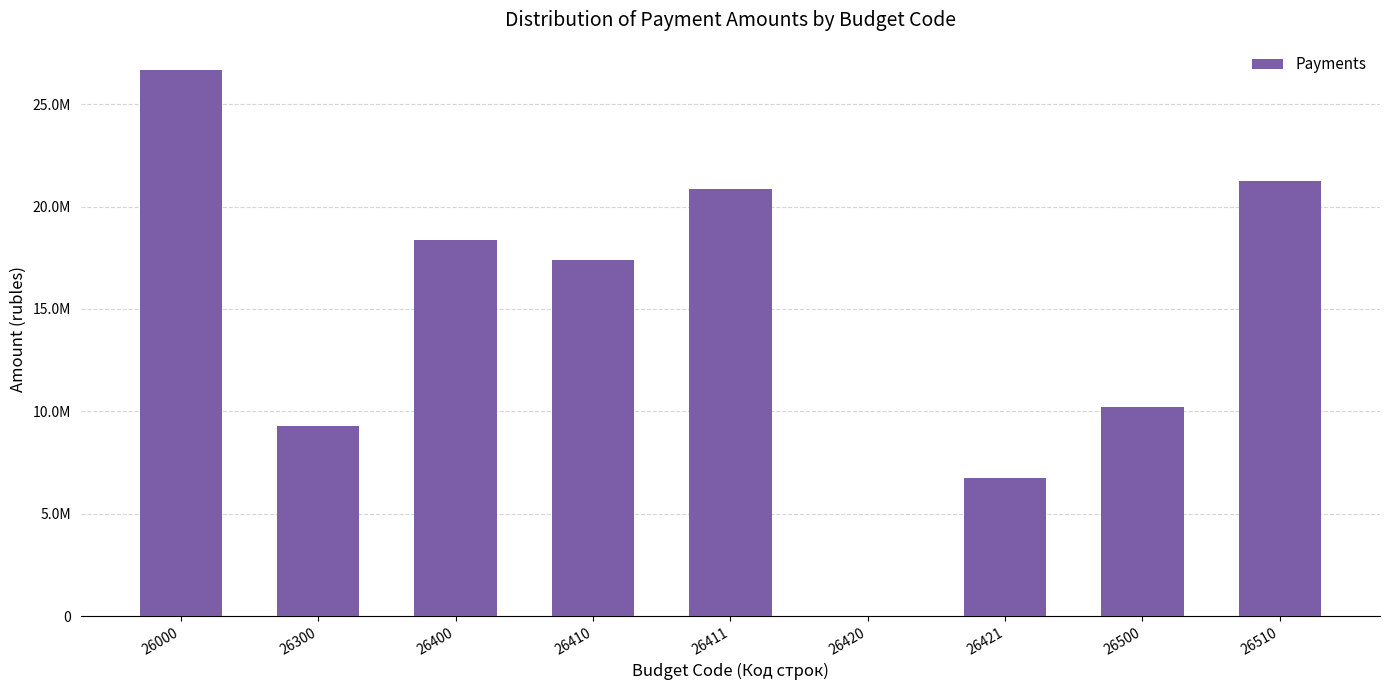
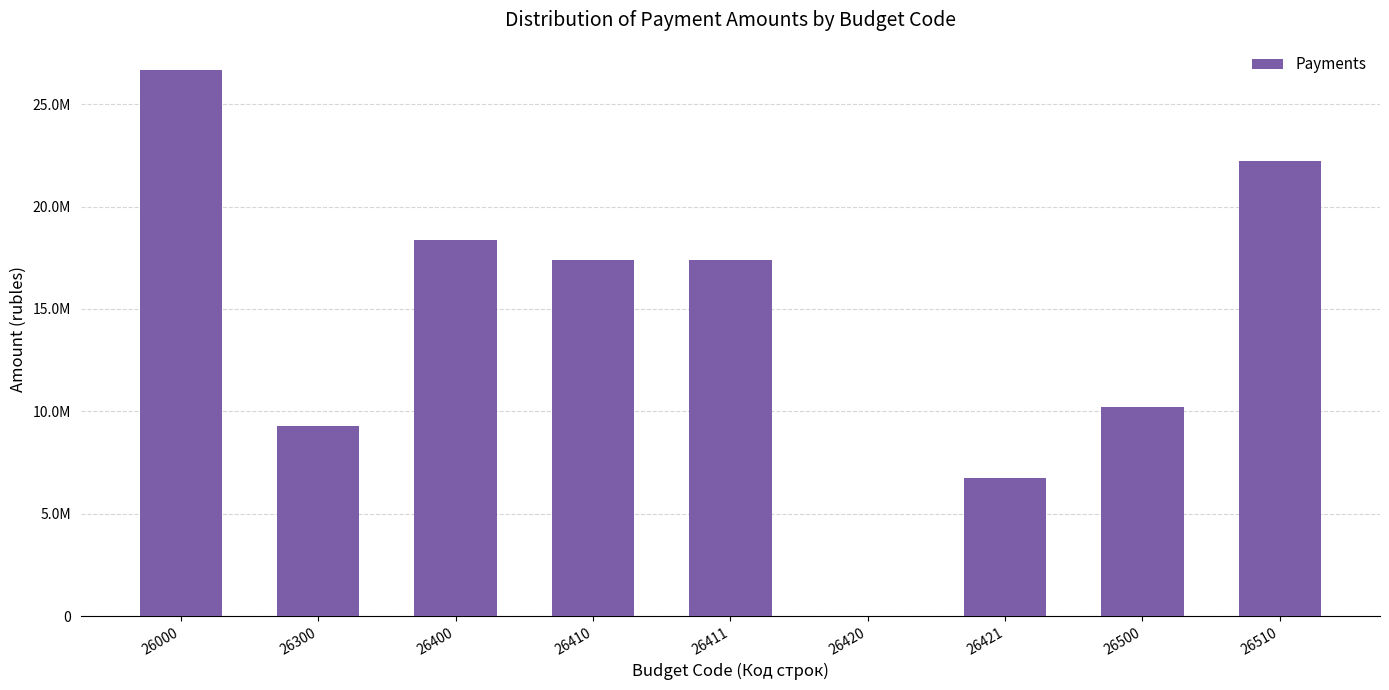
  {
    "26000": 26700000,
    "26300": 9300000,
    "26400": 18400000,
    "26410": 17400000,
-   "26411": 20800000,
+   "26411": 17400000,
    "26420": 0,
    "26421": 6800000,
    "26500": 10200000,
-   "26510": 21200000
+   "26510": 22200000
  }
